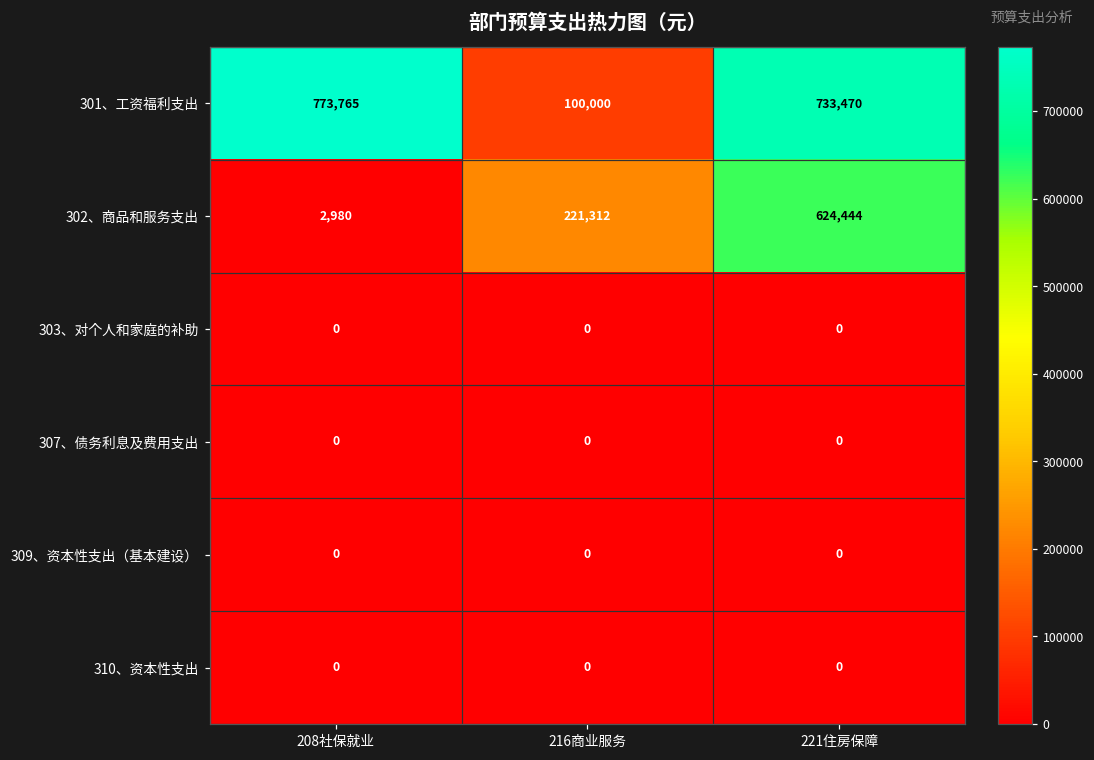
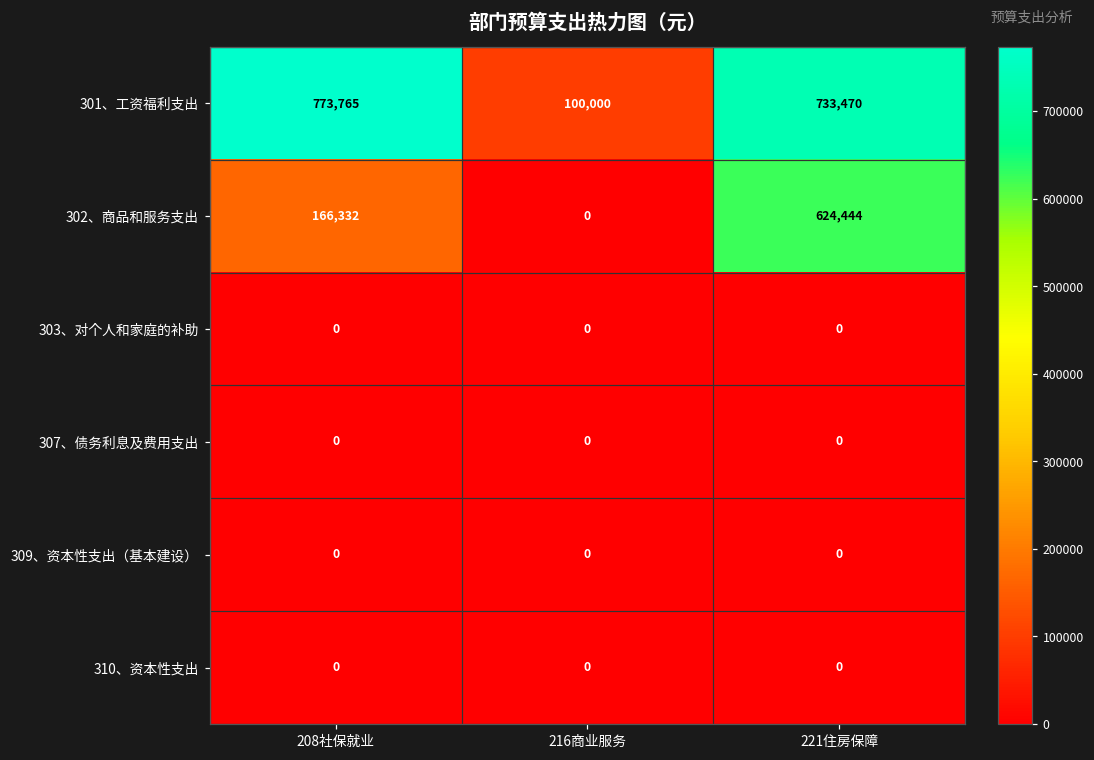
  {
    "301、工资福利支出": {
      "208社保就业": "773,765",
      "216商业服务": "100,000",
      "221住房保障": "733,470"
    },
    "302、商品和服务支出": {
-     "208社保就业": "2,980",
-     "216商业服务": "221,312",
+     "208社保就业": "166,332",
+     "216商业服务": "0",
      "221住房保障": "624,444"
    },
    "303、对个人和家庭的补助": {
      "208社保就业": "0",
      "216商业服务": "0",
      "221住房保障": "0"
    },
    "307、债务利息及费用支出": {
      "208社保就业": "0",
      "216商业服务": "0",
      "221住房保障": "0"
    },
    "309、资本性支出（基本建设）": {
      "208社保就业": "0",
      "216商业服务": "0",
      "221住房保障": "0"
    },
    "310、资本性支出": {
      "208社保就业": "0",
      "216商业服务": "0",
      "221住房保障": "0"
    }
  }
